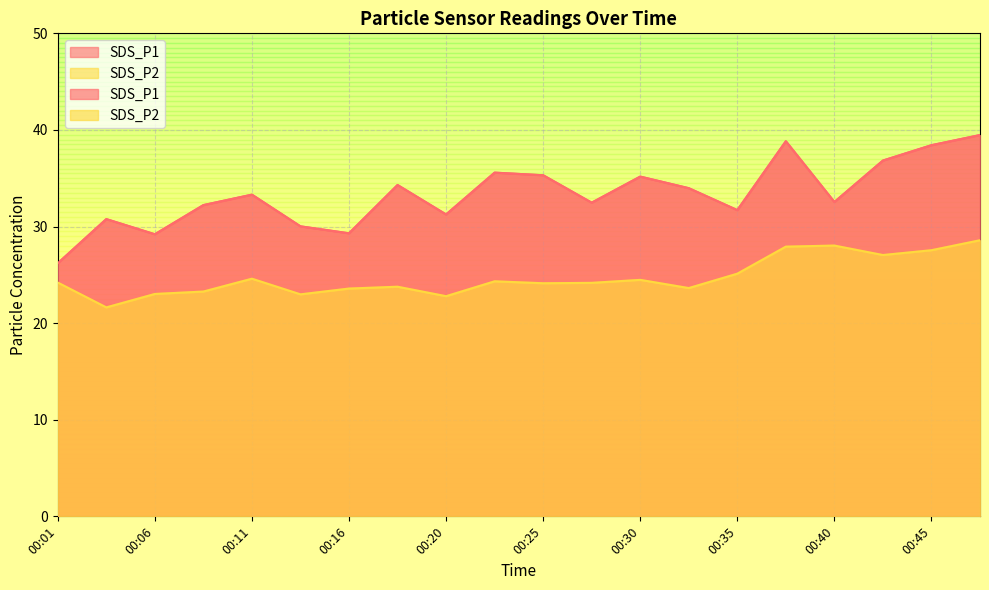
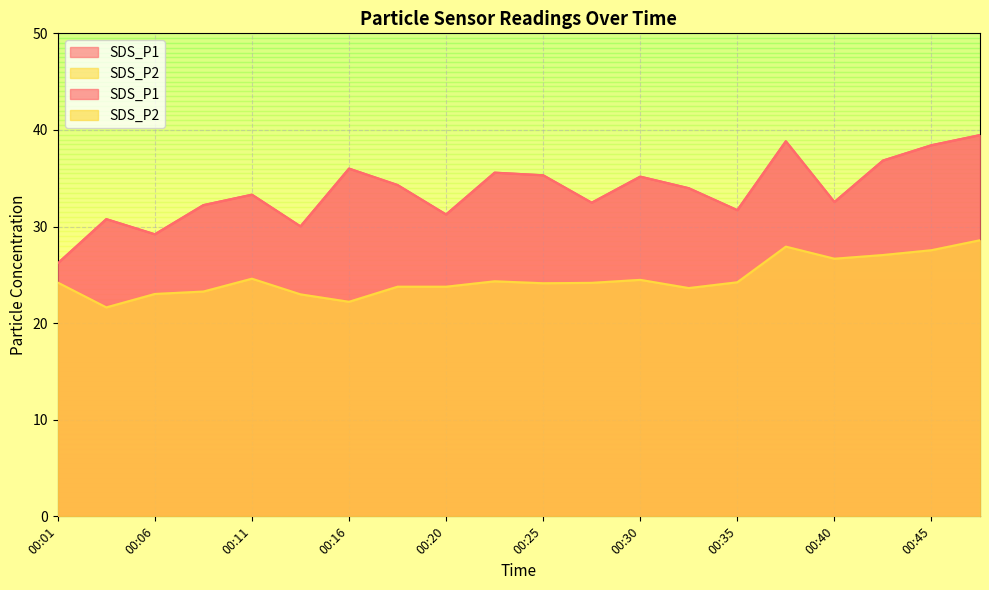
  {
    "SDS_P1": {
      "00:01": 26,
      "00:06": 29,
      "00:11": 33,
-     "00:16": 29,
+     "00:16": 36,
      "00:20": 31,
      "00:25": 35,
      "00:30": 35,
      "00:35": 32,
      "00:40": 33,
      "00:45": 38
    },
    "SDS_P2": {
      "00:01": 24,
      "00:06": 23,
      "00:11": 25,
-     "00:16": 24,
-     "00:20": 23,
+     "00:16": 22,
+     "00:20": 24,
      "00:25": 24,
      "00:30": 24,
-     "00:35": 25,
-     "00:40": 28,
+     "00:35": 24,
+     "00:40": 27,
      "00:45": 28
    }
  }
